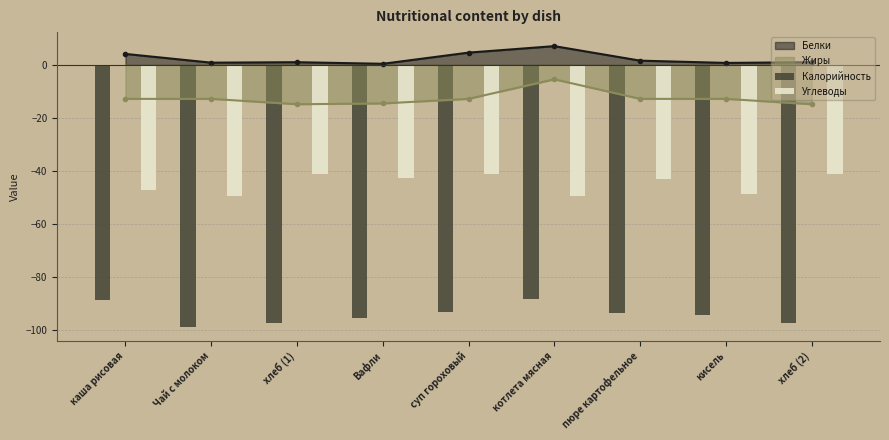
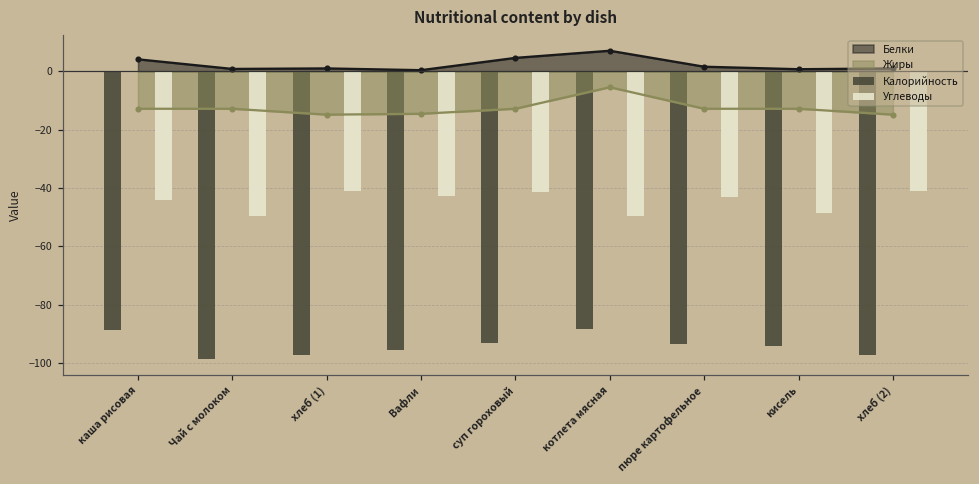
  {
    "Углеводы": {
-     "каша рисовая": -47,
+     "каша рисовая": -44,
      "Чай с молоком": -50,
      "хлеб (1)": -41,
      "Вафли": -43,
      "суп гороховый": -41,
      "котлета мясная": -50,
      "пюре картофельное": -43,
      "кисель": -49,
      "хлеб (2)": -41
    }
  }
